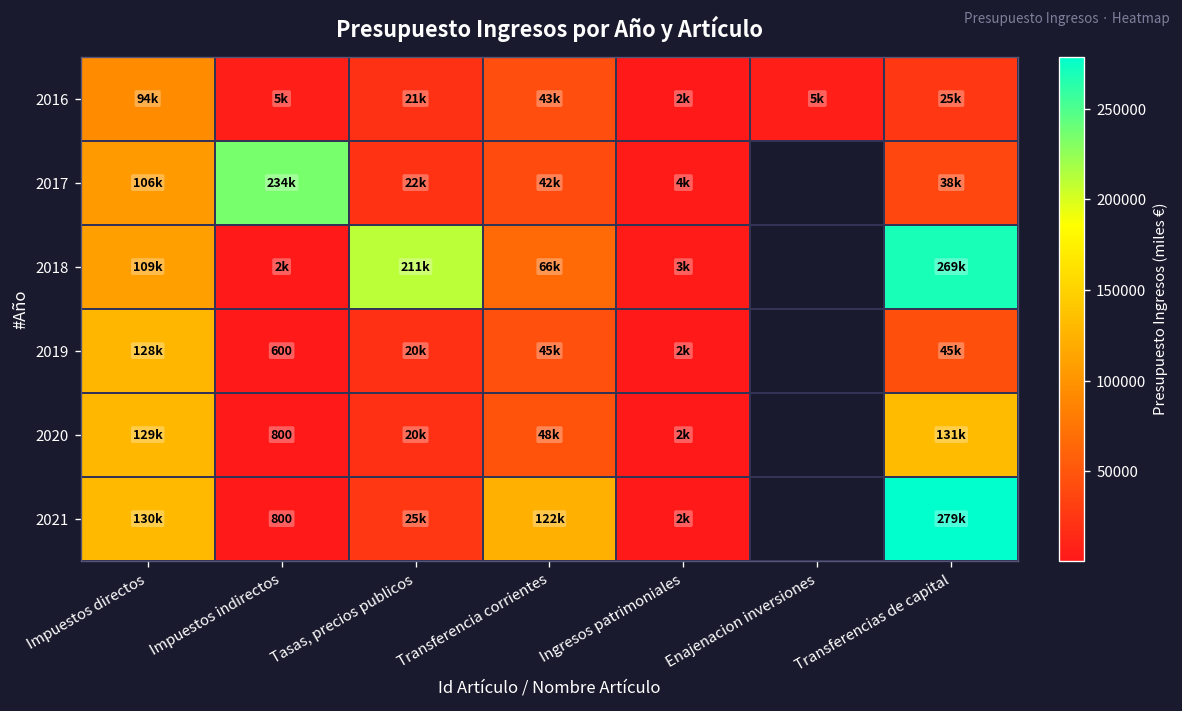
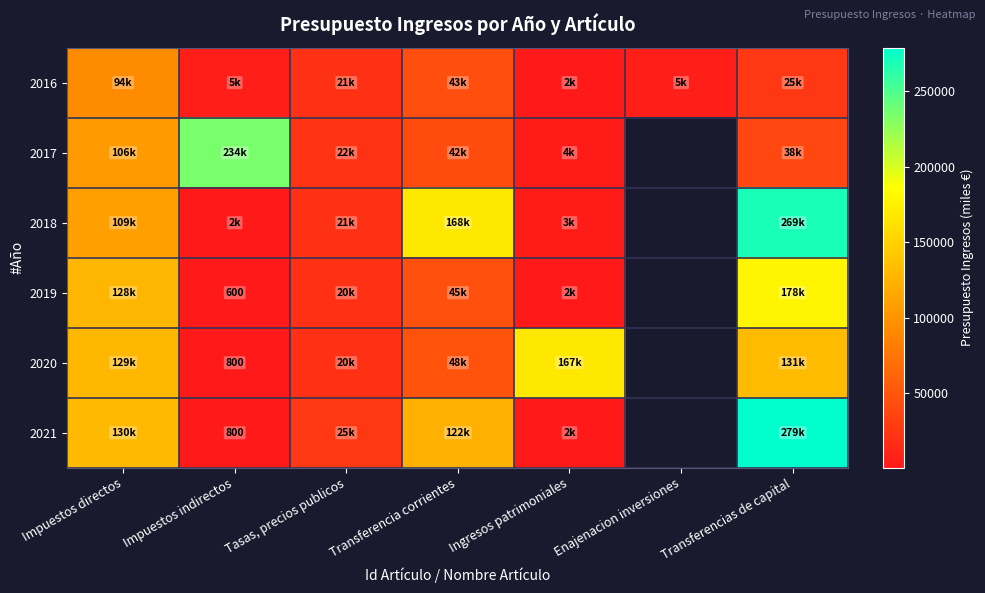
  {
    "2018": {
-     "Tasas, precios publicos": "211k",
-     "Transferencia corrientes": "66k"
+     "Tasas, precios publicos": "21k",
+     "Transferencia corrientes": "168k"
    },
    "2019": {
-     "Transferencias de capital": "45k"
+     "Transferencias de capital": "178k"
    },
    "2020": {
-     "Ingresos patrimoniales": "2k"
+     "Ingresos patrimoniales": "167k"
    }
  }
